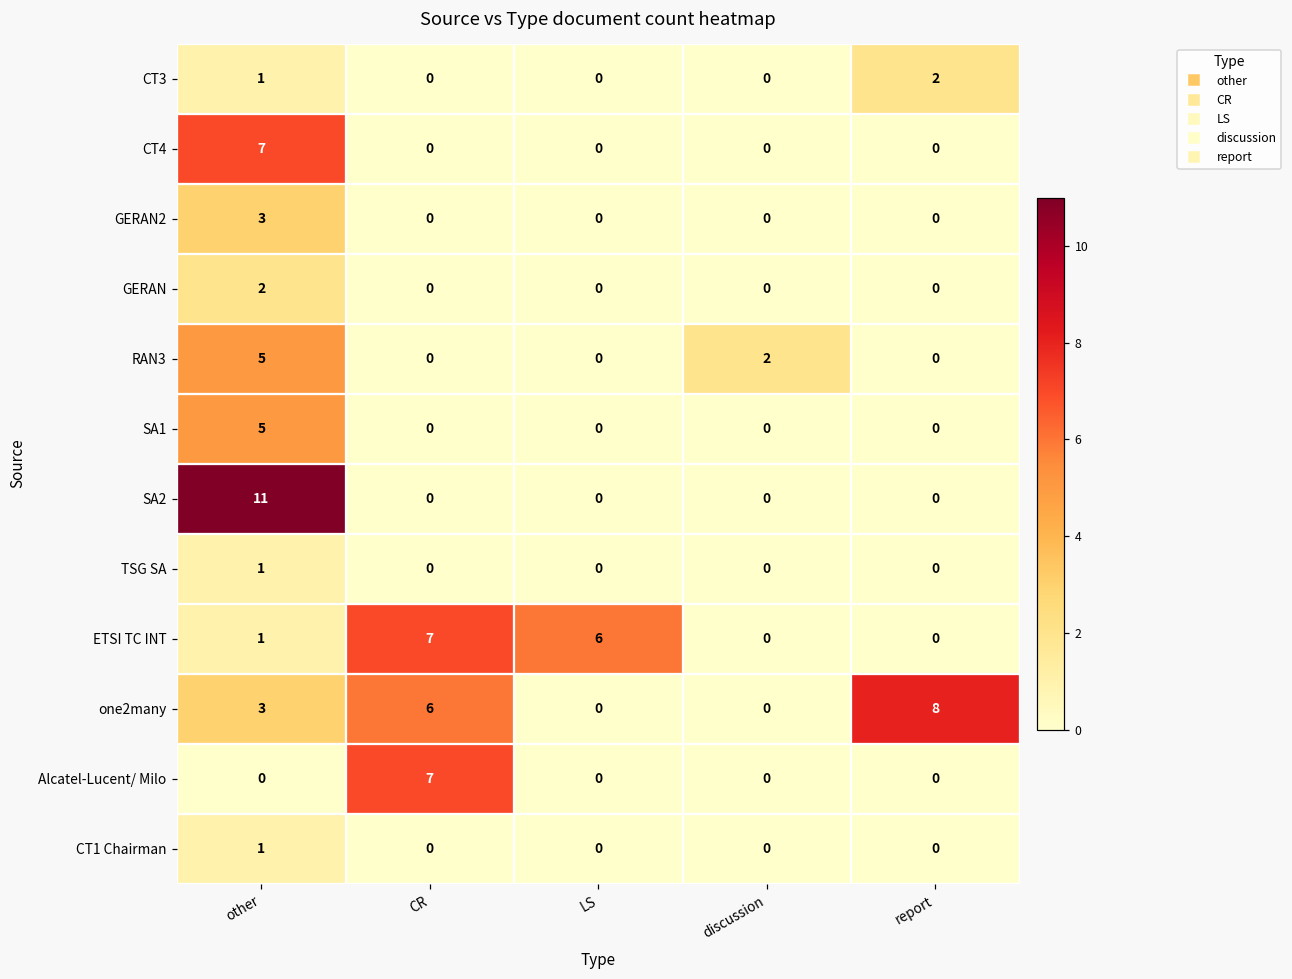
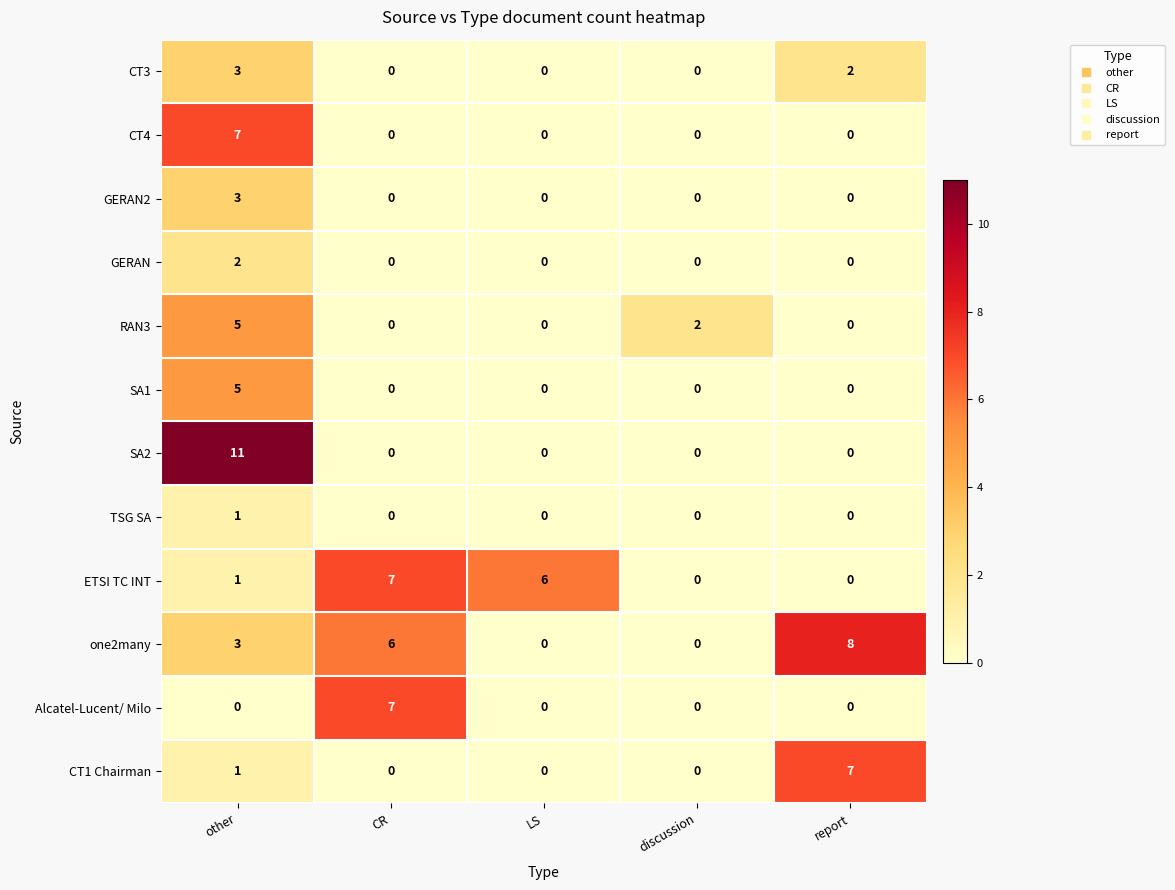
  {
    "CT3": {
-     "other": 1,
+     "other": 3,
      "CR": 0,
      "LS": 0,
      "discussion": 0,
      "report": 2
    },
    "CT4": {
      "other": 7,
      "CR": 0,
      "LS": 0,
      "discussion": 0,
      "report": 0
    },
    "GERAN2": {
      "other": 3,
      "CR": 0,
      "LS": 0,
      "discussion": 0,
      "report": 0
    },
    "GERAN": {
      "other": 2,
      "CR": 0,
      "LS": 0,
      "discussion": 0,
      "report": 0
    },
    "RAN3": {
      "other": 5,
      "CR": 0,
      "LS": 0,
      "discussion": 2,
      "report": 0
    },
    "SA1": {
      "other": 5,
      "CR": 0,
      "LS": 0,
      "discussion": 0,
      "report": 0
    },
    "SA2": {
      "other": 11,
      "CR": 0,
      "LS": 0,
      "discussion": 0,
      "report": 0
    },
    "TSG SA": {
      "other": 1,
      "CR": 0,
      "LS": 0,
      "discussion": 0,
      "report": 0
    },
    "ETSI TC INT": {
      "other": 1,
      "CR": 7,
      "LS": 6,
      "discussion": 0,
      "report": 0
    },
    "one2many": {
      "other": 3,
      "CR": 6,
      "LS": 0,
      "discussion": 0,
      "report": 8
    },
    "Alcatel-Lucent/ Milo": {
      "other": 0,
      "CR": 7,
      "LS": 0,
      "discussion": 0,
      "report": 0
    },
    "CT1 Chairman": {
      "other": 1,
      "CR": 0,
      "LS": 0,
      "discussion": 0,
-     "report": 0
+     "report": 7
    }
  }
